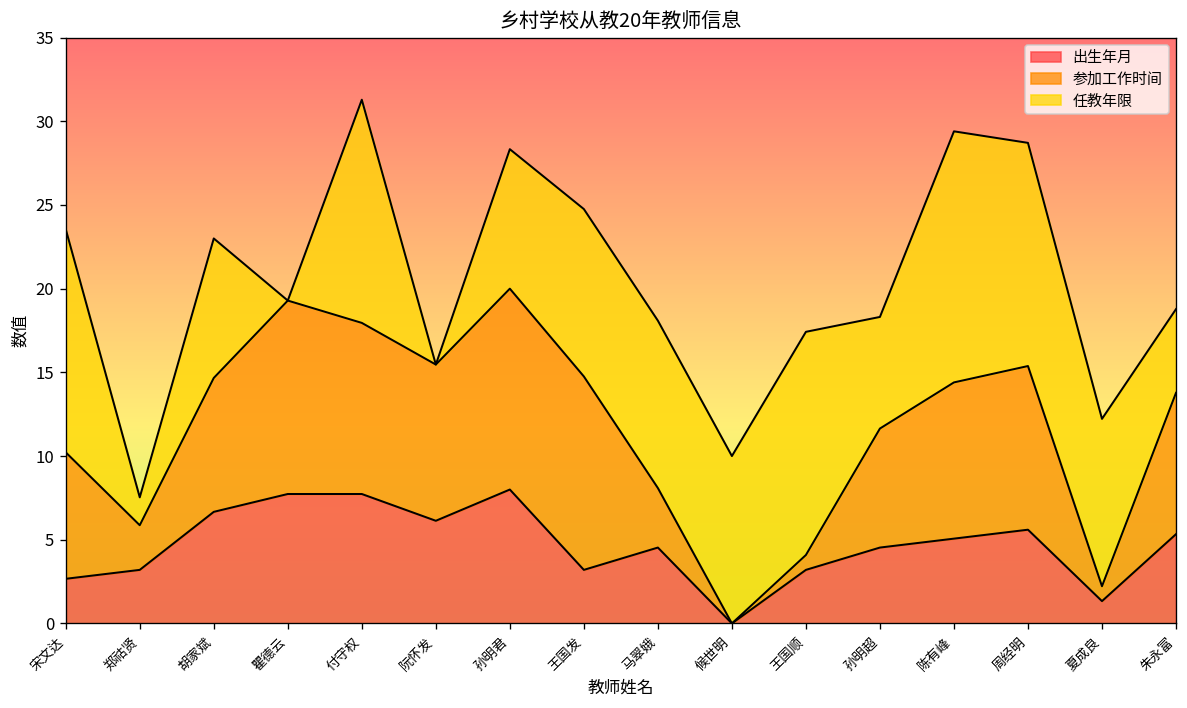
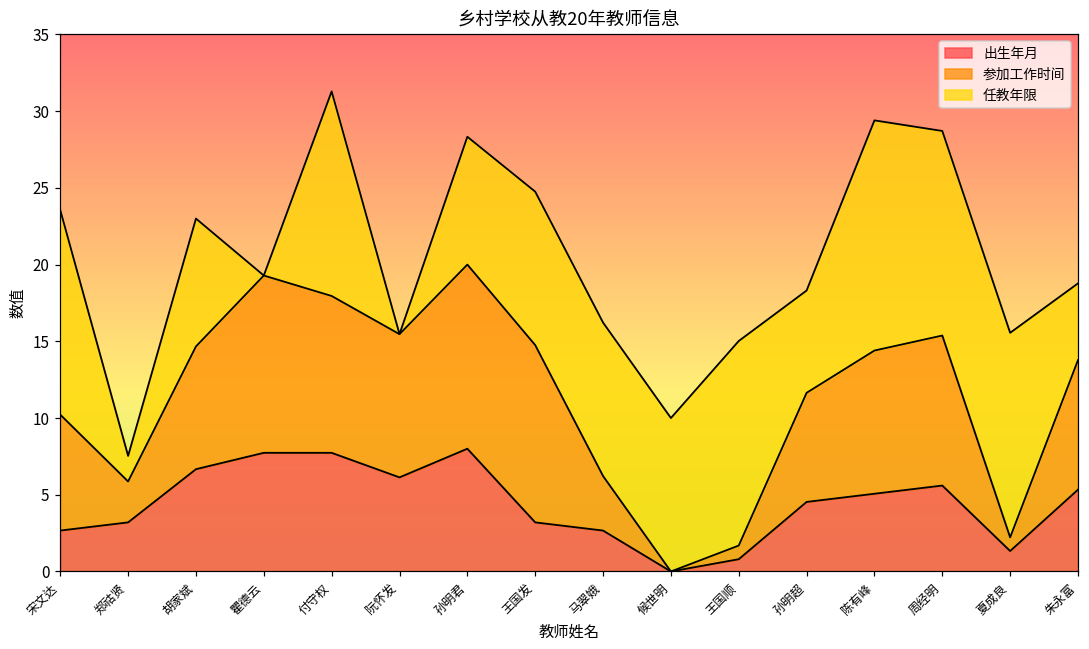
  {
    "出生年月": {
      "宋文达": 2.7,
      "郑祜贤": 3.2,
      "胡家斌": 6.7,
      "瞿德云": 7.7,
      "付守权": 7.7,
      "阮怀发": 6.1,
      "孙明君": 8.0,
      "王国发": 3.2,
-     "马翠娥": 4.5,
-     "王国顺": 3.2,
+     "马翠娥": 2.7,
+     "王国顺": 0.8,
      "孙明超": 4.5,
      "陈有峰": 5.1,
      "周经明": 5.6,
      "夏成良": 1.3,
      "朱永富": 5.3
    },
    "参加工作时间": {
      "宋文达": 7.6,
      "郑祜贤": 2.7,
      "胡家斌": 8.0,
      "付守权": 10.2,
      "孙明君": 12.0,
      "王国发": 11.6,
      "马翠娥": 3.6,
      "王国顺": 0.9,
      "孙明超": 7.1,
      "陈有峰": 9.3,
      "周经明": 9.8,
      "夏成良": 0.9,
      "朱永富": 8.4
    },
    "任教年限": {
      "宋文达": 13.3,
      "郑祜贤": 1.7,
      "胡家斌": 8.3,
      "付守权": 13.3,
      "孙明君": 8.3,
      "王国发": 10.0,
      "马翠娥": 10.0,
      "候世明": 10.0,
      "王国顺": 13.3,
      "孙明超": 6.7,
      "陈有峰": 15.0,
      "周经明": 13.3,
-     "夏成良": 10.0,
+     "夏成良": 13.3,
      "朱永富": 5.0
    }
  }
